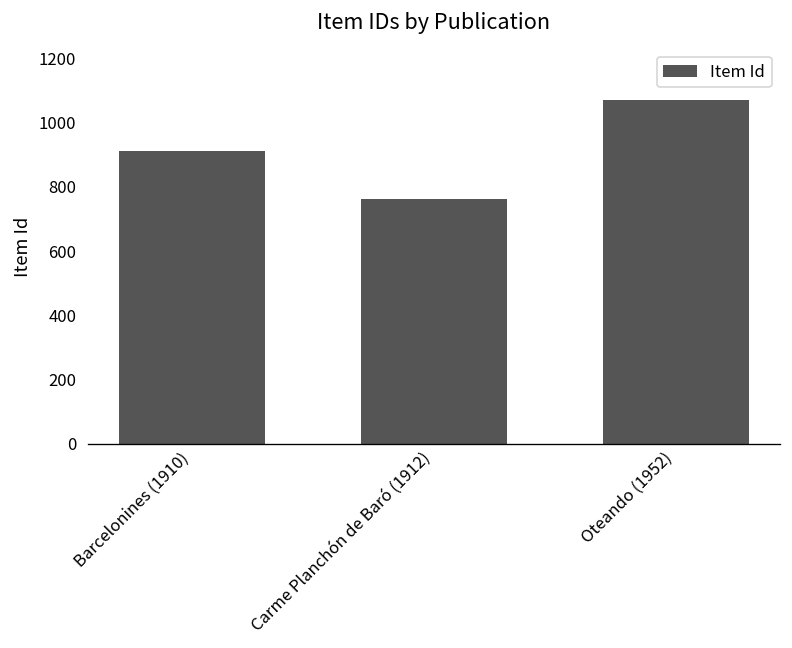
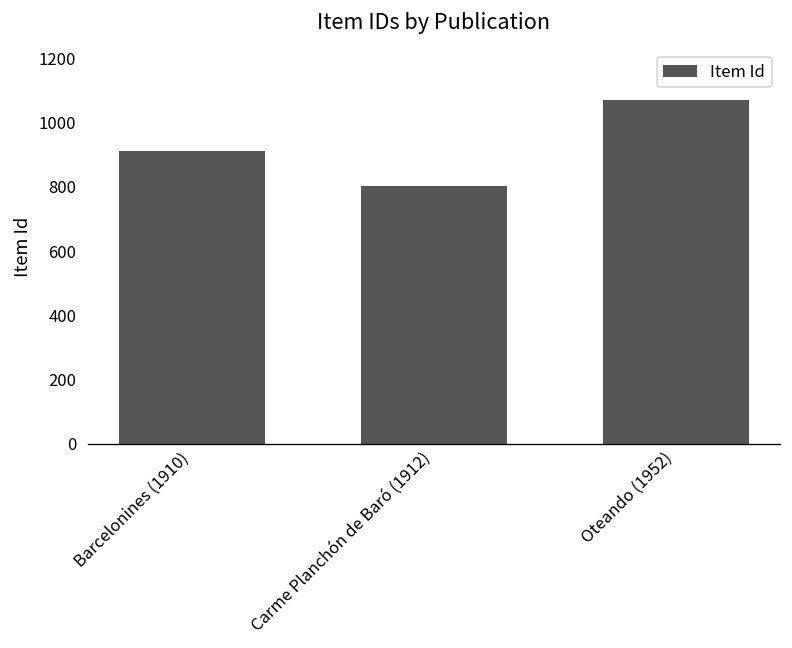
  {
    "Barcelonines (1910)": 910,
-   "Carme Planchón de Baró (1912)": 760,
+   "Carme Planchón de Baró (1912)": 800,
    "Oteando (1952)": 1070
  }
